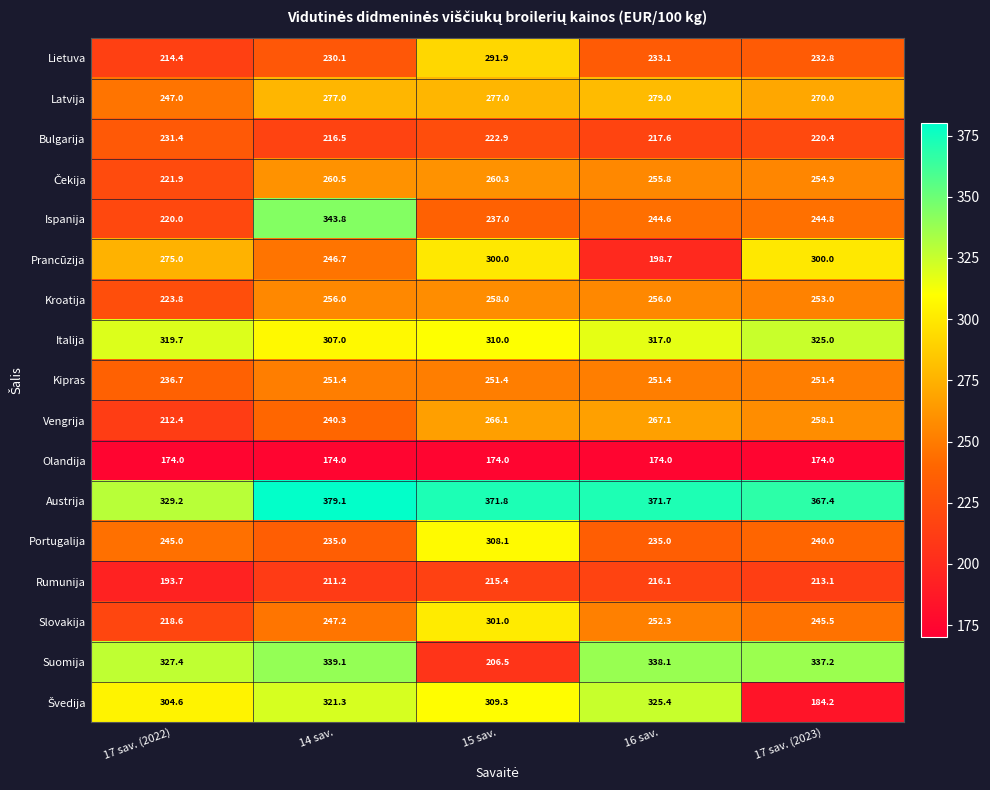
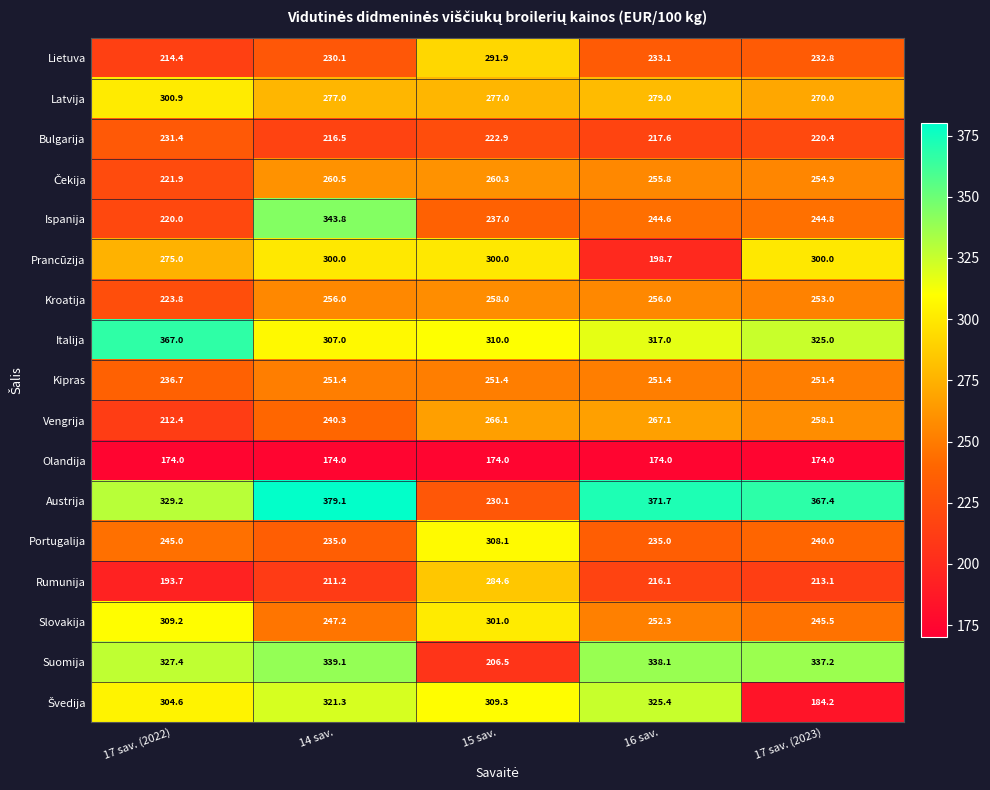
  {
    "Lietuva": {
      "17 sav. (2022)": 214.4,
      "14 sav.": 230.1,
      "15 sav.": 291.9,
      "16 sav.": 233.1,
      "17 sav. (2023)": 232.8
    },
    "Latvija": {
-     "17 sav. (2022)": 247.0,
+     "17 sav. (2022)": 300.9,
      "14 sav.": 277.0,
      "15 sav.": 277.0,
      "16 sav.": 279.0,
      "17 sav. (2023)": 270.0
    },
    "Bulgarija": {
      "17 sav. (2022)": 231.4,
      "14 sav.": 216.5,
      "15 sav.": 222.9,
      "16 sav.": 217.6,
      "17 sav. (2023)": 220.4
    },
    "Čekija": {
      "17 sav. (2022)": 221.9,
      "14 sav.": 260.5,
      "15 sav.": 260.3,
      "16 sav.": 255.8,
      "17 sav. (2023)": 254.9
    },
    "Ispanija": {
      "17 sav. (2022)": 220.0,
      "14 sav.": 343.8,
      "15 sav.": 237.0,
      "16 sav.": 244.6,
      "17 sav. (2023)": 244.8
    },
    "Prancūzija": {
      "17 sav. (2022)": 275.0,
-     "14 sav.": 246.7,
+     "14 sav.": 300.0,
      "15 sav.": 300.0,
      "16 sav.": 198.7,
      "17 sav. (2023)": 300.0
    },
    "Kroatija": {
      "17 sav. (2022)": 223.8,
      "14 sav.": 256.0,
      "15 sav.": 258.0,
      "16 sav.": 256.0,
      "17 sav. (2023)": 253.0
    },
    "Italija": {
-     "17 sav. (2022)": 319.7,
+     "17 sav. (2022)": 367.0,
      "14 sav.": 307.0,
      "15 sav.": 310.0,
      "16 sav.": 317.0,
      "17 sav. (2023)": 325.0
    },
    "Kipras": {
      "17 sav. (2022)": 236.7,
      "14 sav.": 251.4,
      "15 sav.": 251.4,
      "16 sav.": 251.4,
      "17 sav. (2023)": 251.4
    },
    "Vengrija": {
      "17 sav. (2022)": 212.4,
      "14 sav.": 240.3,
      "15 sav.": 266.1,
      "16 sav.": 267.1,
      "17 sav. (2023)": 258.1
    },
    "Olandija": {
      "17 sav. (2022)": 174.0,
      "14 sav.": 174.0,
      "15 sav.": 174.0,
      "16 sav.": 174.0,
      "17 sav. (2023)": 174.0
    },
    "Austrija": {
      "17 sav. (2022)": 329.2,
      "14 sav.": 379.1,
-     "15 sav.": 371.8,
+     "15 sav.": 230.1,
      "16 sav.": 371.7,
      "17 sav. (2023)": 367.4
    },
    "Portugalija": {
      "17 sav. (2022)": 245.0,
      "14 sav.": 235.0,
      "15 sav.": 308.1,
      "16 sav.": 235.0,
      "17 sav. (2023)": 240.0
    },
    "Rumunija": {
      "17 sav. (2022)": 193.7,
      "14 sav.": 211.2,
-     "15 sav.": 215.4,
+     "15 sav.": 284.6,
      "16 sav.": 216.1,
      "17 sav. (2023)": 213.1
    },
    "Slovakija": {
-     "17 sav. (2022)": 218.6,
+     "17 sav. (2022)": 309.2,
      "14 sav.": 247.2,
      "15 sav.": 301.0,
      "16 sav.": 252.3,
      "17 sav. (2023)": 245.5
    },
    "Suomija": {
      "17 sav. (2022)": 327.4,
      "14 sav.": 339.1,
      "15 sav.": 206.5,
      "16 sav.": 338.1,
      "17 sav. (2023)": 337.2
    },
    "Švedija": {
      "17 sav. (2022)": 304.6,
      "14 sav.": 321.3,
      "15 sav.": 309.3,
      "16 sav.": 325.4,
      "17 sav. (2023)": 184.2
    }
  }
